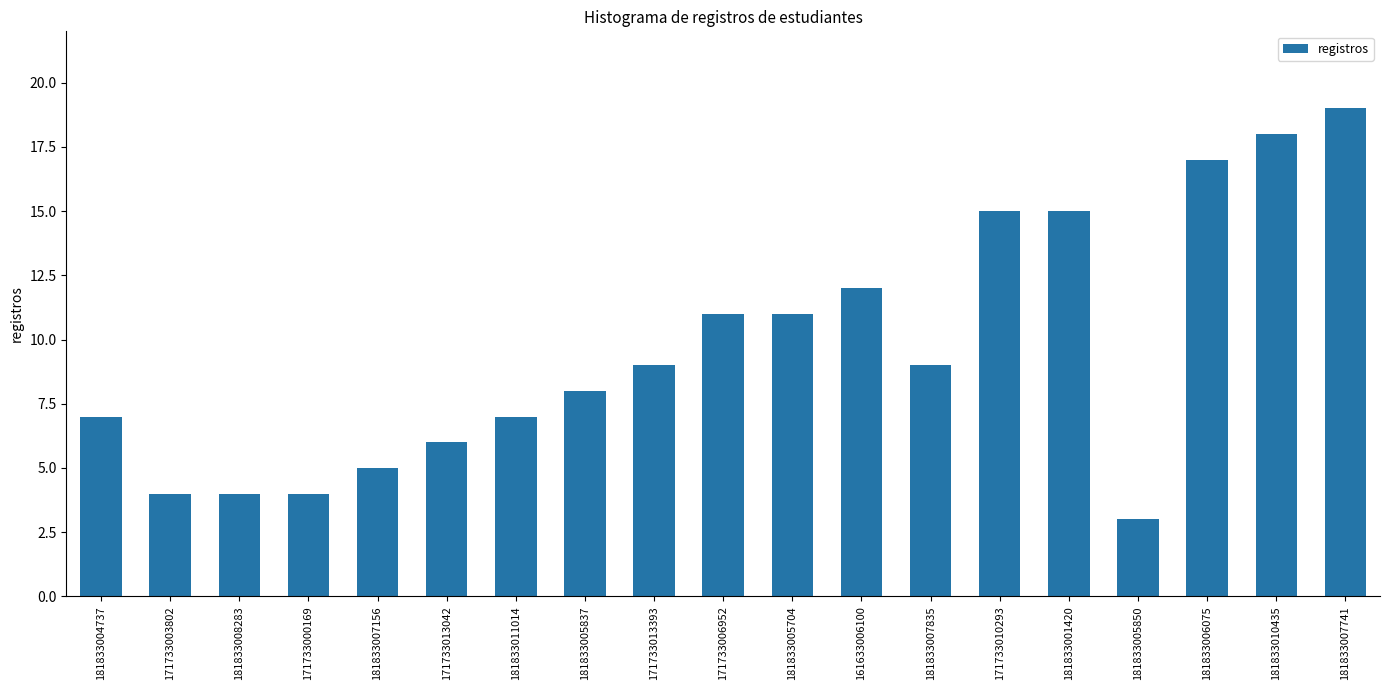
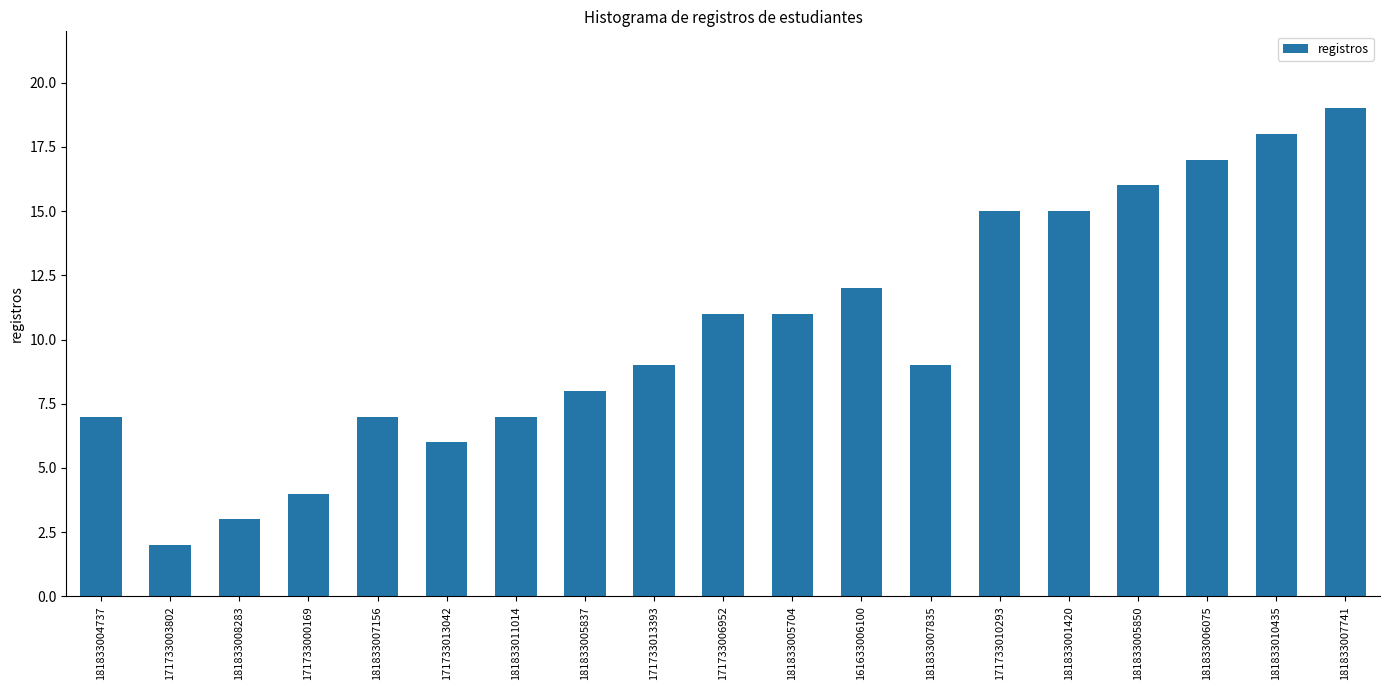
  {
    "181833004737": 7,
-   "171733003802": 4,
-   "181833008283": 4,
+   "171733003802": 2,
+   "181833008283": 3,
    "171733000169": 4,
-   "181833007156": 5,
+   "181833007156": 7,
    "171733013042": 6,
    "181833011014": 7,
    "181833005837": 8,
    "171733013393": 9,
    "171733006952": 11,
    "181833005704": 11,
    "161633006100": 12,
    "181833007835": 9,
    "171733010293": 15,
    "181833001420": 15,
-   "181833005850": 3,
+   "181833005850": 16,
    "181833006075": 17,
    "181833010435": 18,
    "181833007741": 19
  }
